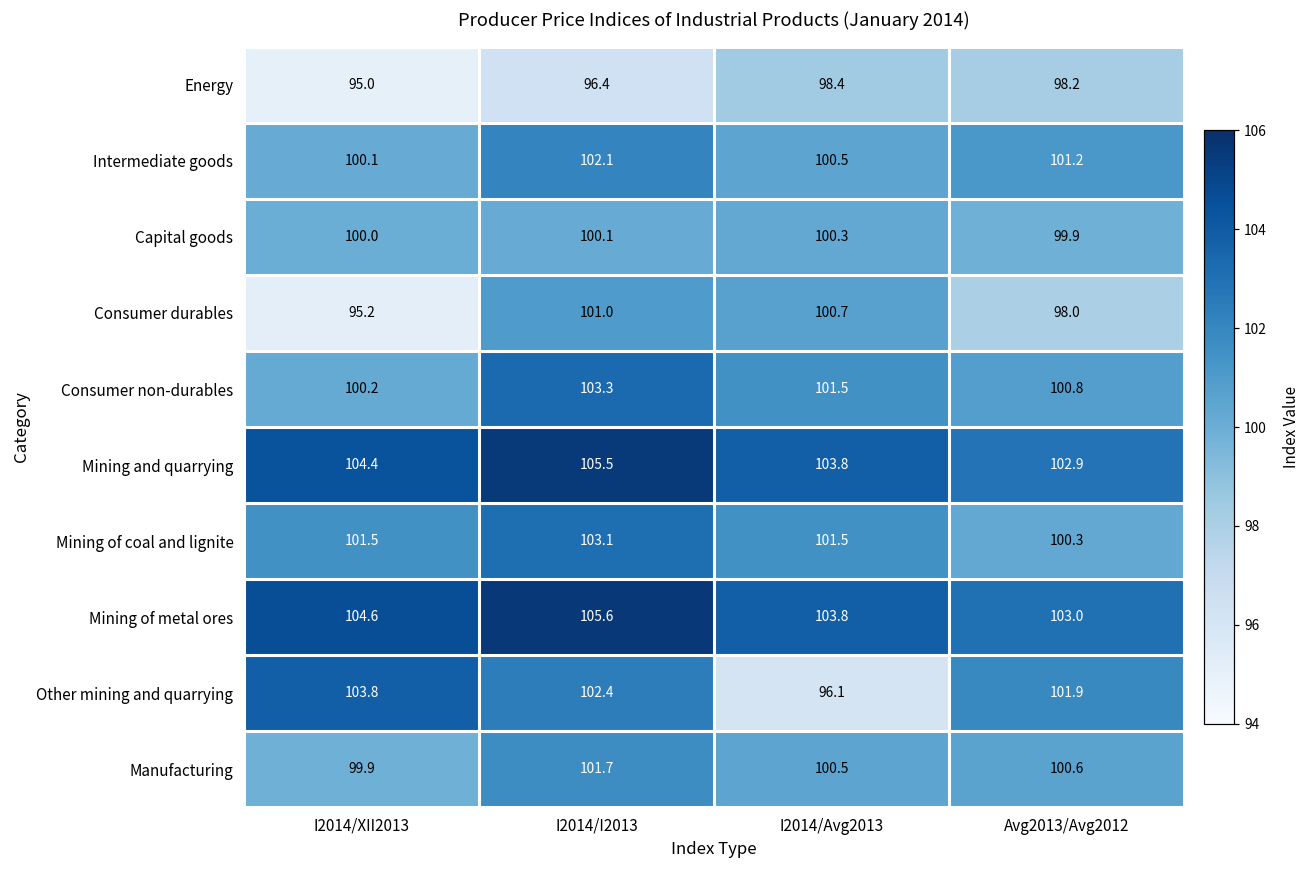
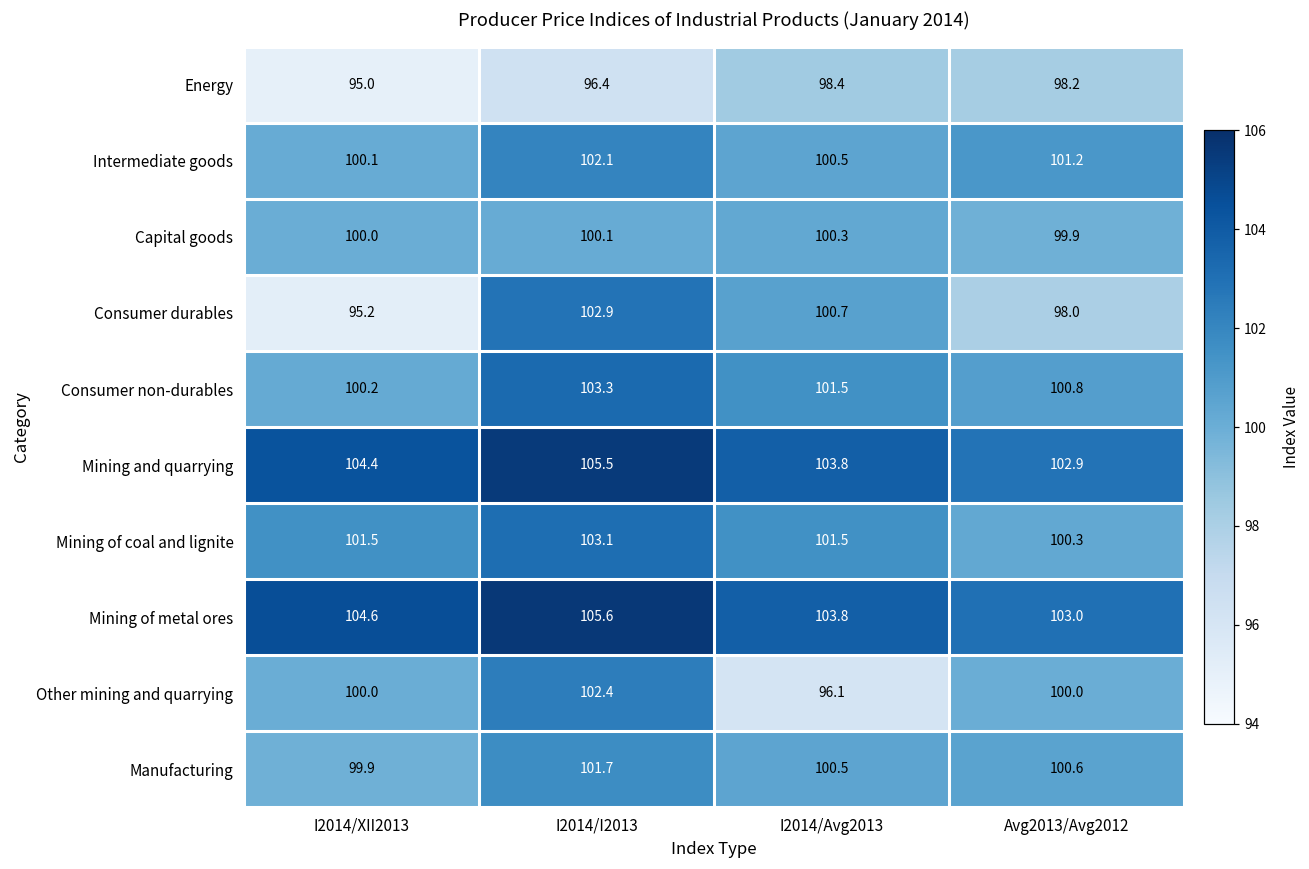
  {
    "Energy": {
      "I2014/XII2013": 95.0,
      "I2014/I2013": 96.4,
      "I2014/Avg2013": 98.4,
      "Avg2013/Avg2012": 98.2
    },
    "Intermediate goods": {
      "I2014/XII2013": 100.1,
      "I2014/I2013": 102.1,
      "I2014/Avg2013": 100.5,
      "Avg2013/Avg2012": 101.2
    },
    "Capital goods": {
      "I2014/XII2013": 100.0,
      "I2014/I2013": 100.1,
      "I2014/Avg2013": 100.3,
      "Avg2013/Avg2012": 99.9
    },
    "Consumer durables": {
      "I2014/XII2013": 95.2,
-     "I2014/I2013": 101.0,
+     "I2014/I2013": 102.9,
      "I2014/Avg2013": 100.7,
      "Avg2013/Avg2012": 98.0
    },
    "Consumer non-durables": {
      "I2014/XII2013": 100.2,
      "I2014/I2013": 103.3,
      "I2014/Avg2013": 101.5,
      "Avg2013/Avg2012": 100.8
    },
    "Mining and quarrying": {
      "I2014/XII2013": 104.4,
      "I2014/I2013": 105.5,
      "I2014/Avg2013": 103.8,
      "Avg2013/Avg2012": 102.9
    },
    "Mining of coal and lignite": {
      "I2014/XII2013": 101.5,
      "I2014/I2013": 103.1,
      "I2014/Avg2013": 101.5,
      "Avg2013/Avg2012": 100.3
    },
    "Mining of metal ores": {
      "I2014/XII2013": 104.6,
      "I2014/I2013": 105.6,
      "I2014/Avg2013": 103.8,
      "Avg2013/Avg2012": 103.0
    },
    "Other mining and quarrying": {
-     "I2014/XII2013": 103.8,
+     "I2014/XII2013": 100.0,
      "I2014/I2013": 102.4,
      "I2014/Avg2013": 96.1,
-     "Avg2013/Avg2012": 101.9
+     "Avg2013/Avg2012": 100.0
    },
    "Manufacturing": {
      "I2014/XII2013": 99.9,
      "I2014/I2013": 101.7,
      "I2014/Avg2013": 100.5,
      "Avg2013/Avg2012": 100.6
    }
  }
